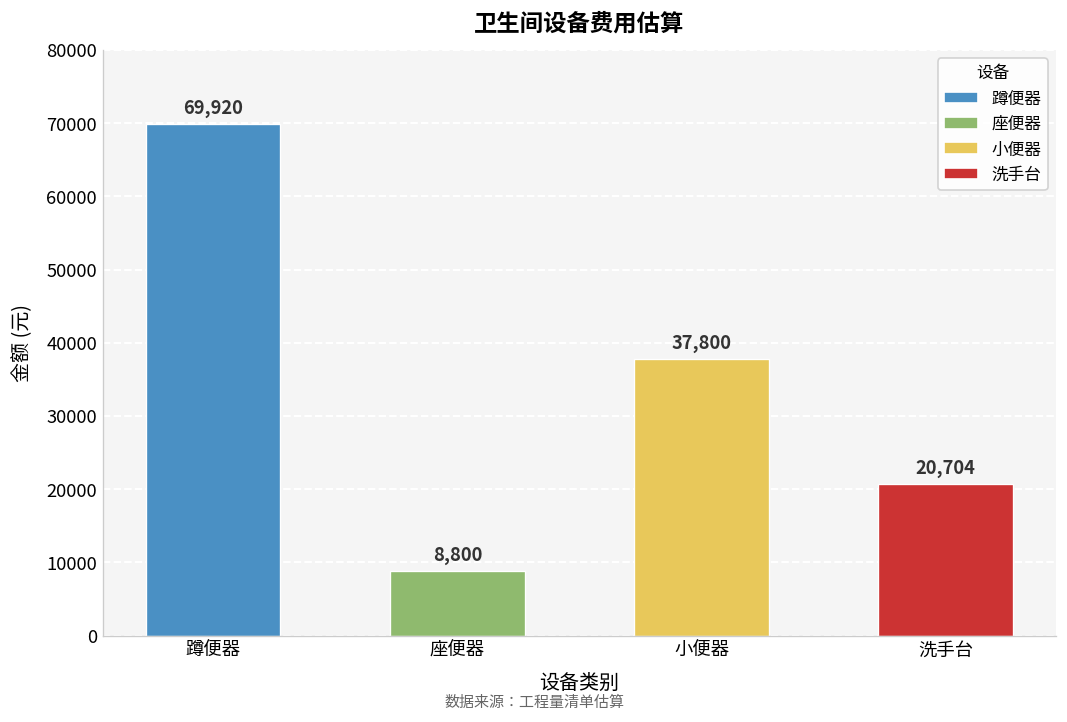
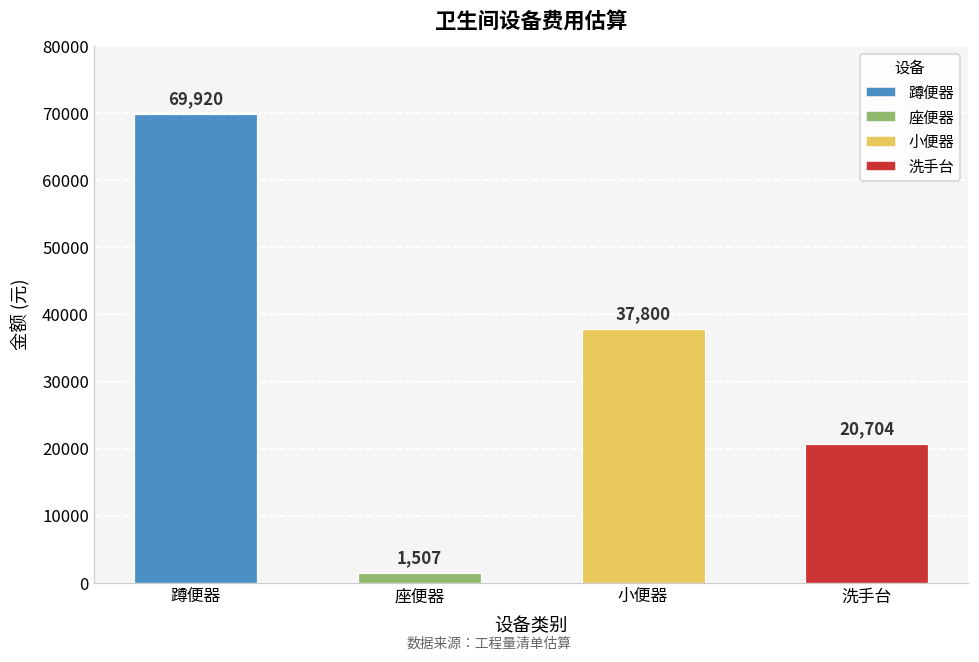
  {
    "蹲便器": "69,920",
-   "座便器": "8,800",
+   "座便器": "1,507",
    "小便器": "37,800",
    "洗手台": "20,704"
  }
